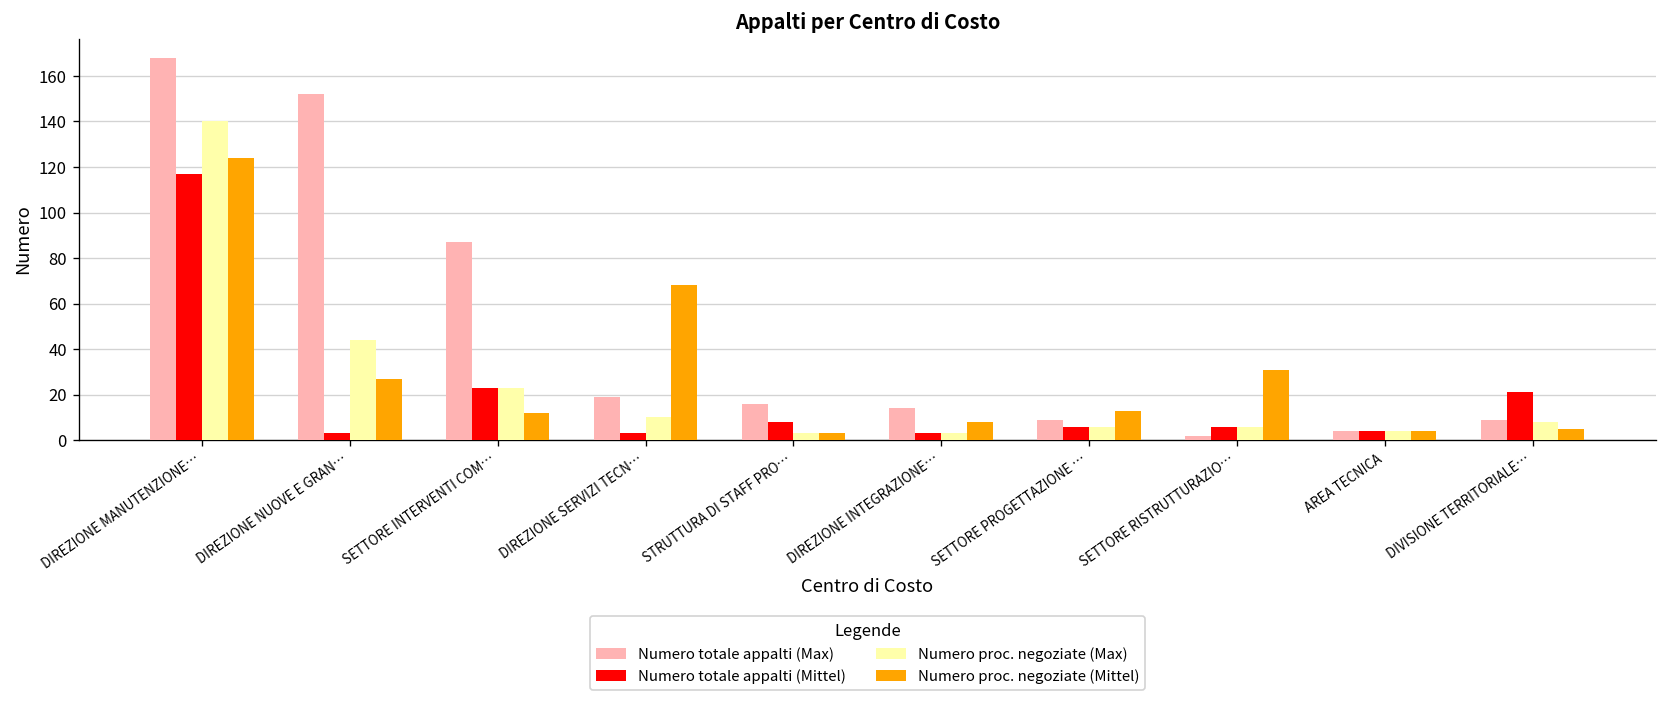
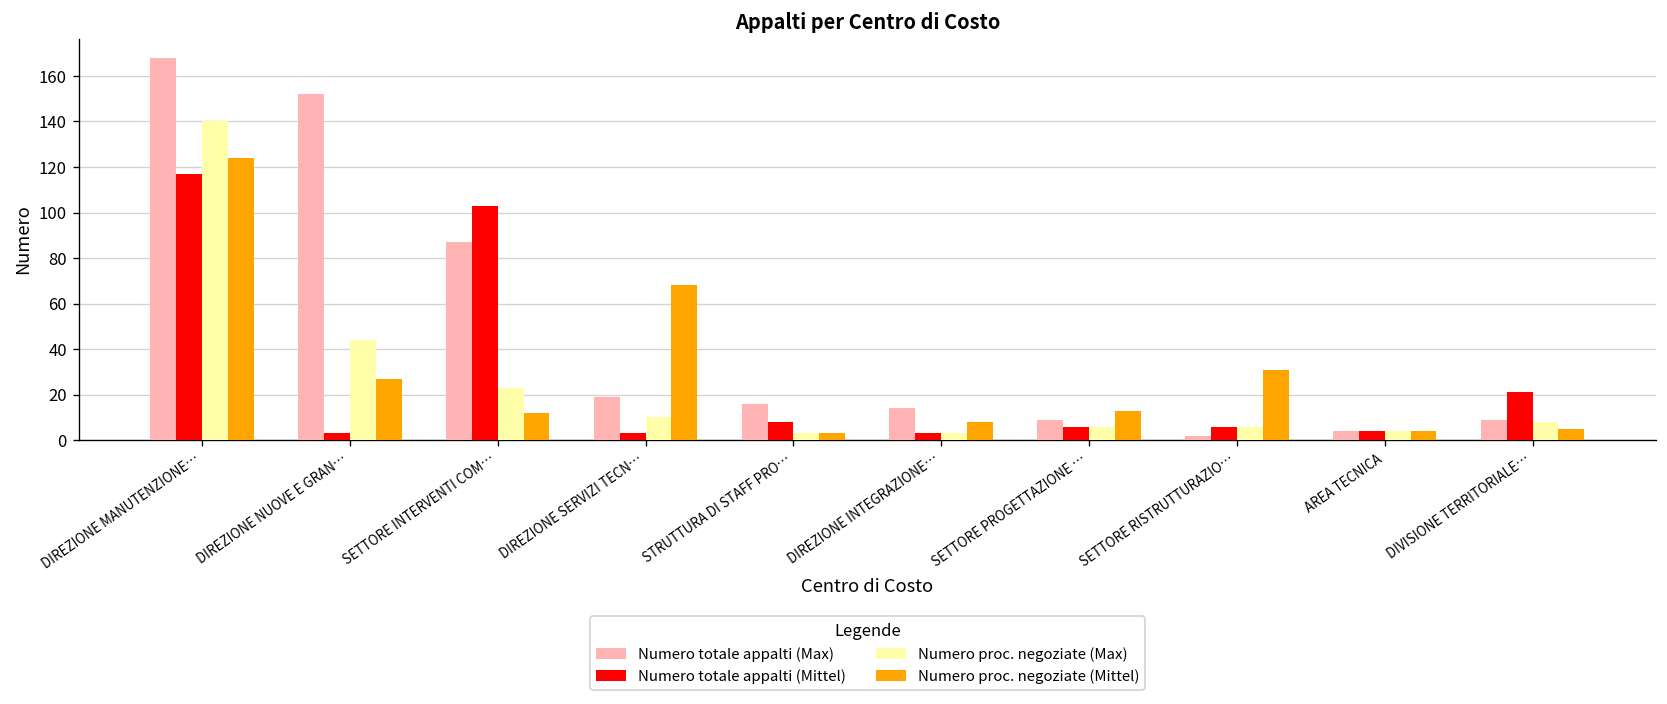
  {
    "Numero totale appalti (Max)": {
      "DIREZIONE MANUTENZIONE…": 168,
      "DIREZIONE NUOVE E GRAN…": 152,
      "SETTORE INTERVENTI COM…": 87,
      "DIREZIONE SERVIZI TECN…": 19,
      "STRUTTURA DI STAFF PRO…": 16,
      "DIREZIONE INTEGRAZIONE…": 14,
      "SETTORE PROGETTAZIONE …": 9,
      "SETTORE RISTRUTTURAZIO…": 2,
      "AREA TECNICA": 4,
      "DIVISIONE TERRITORIALE…": 9
    },
    "Numero totale appalti (Mittel)": {
      "DIREZIONE MANUTENZIONE…": 117,
      "DIREZIONE NUOVE E GRAN…": 3,
-     "SETTORE INTERVENTI COM…": 23,
+     "SETTORE INTERVENTI COM…": 103,
      "DIREZIONE SERVIZI TECN…": 3,
      "STRUTTURA DI STAFF PRO…": 8,
      "DIREZIONE INTEGRAZIONE…": 3,
      "SETTORE PROGETTAZIONE …": 6,
      "SETTORE RISTRUTTURAZIO…": 6,
      "AREA TECNICA": 4,
      "DIVISIONE TERRITORIALE…": 21
    },
    "Numero proc. negoziate (Max)": {
      "DIREZIONE MANUTENZIONE…": 140,
      "DIREZIONE NUOVE E GRAN…": 44,
      "SETTORE INTERVENTI COM…": 23,
      "DIREZIONE SERVIZI TECN…": 10,
      "STRUTTURA DI STAFF PRO…": 3,
      "DIREZIONE INTEGRAZIONE…": 3,
      "SETTORE PROGETTAZIONE …": 6,
      "SETTORE RISTRUTTURAZIO…": 6,
      "AREA TECNICA": 4,
      "DIVISIONE TERRITORIALE…": 8
    },
    "Numero proc. negoziate (Mittel)": {
      "DIREZIONE MANUTENZIONE…": 124,
      "DIREZIONE NUOVE E GRAN…": 27,
      "SETTORE INTERVENTI COM…": 12,
      "DIREZIONE SERVIZI TECN…": 68,
      "STRUTTURA DI STAFF PRO…": 3,
      "DIREZIONE INTEGRAZIONE…": 8,
      "SETTORE PROGETTAZIONE …": 13,
      "SETTORE RISTRUTTURAZIO…": 31,
      "AREA TECNICA": 4,
      "DIVISIONE TERRITORIALE…": 5
    }
  }
